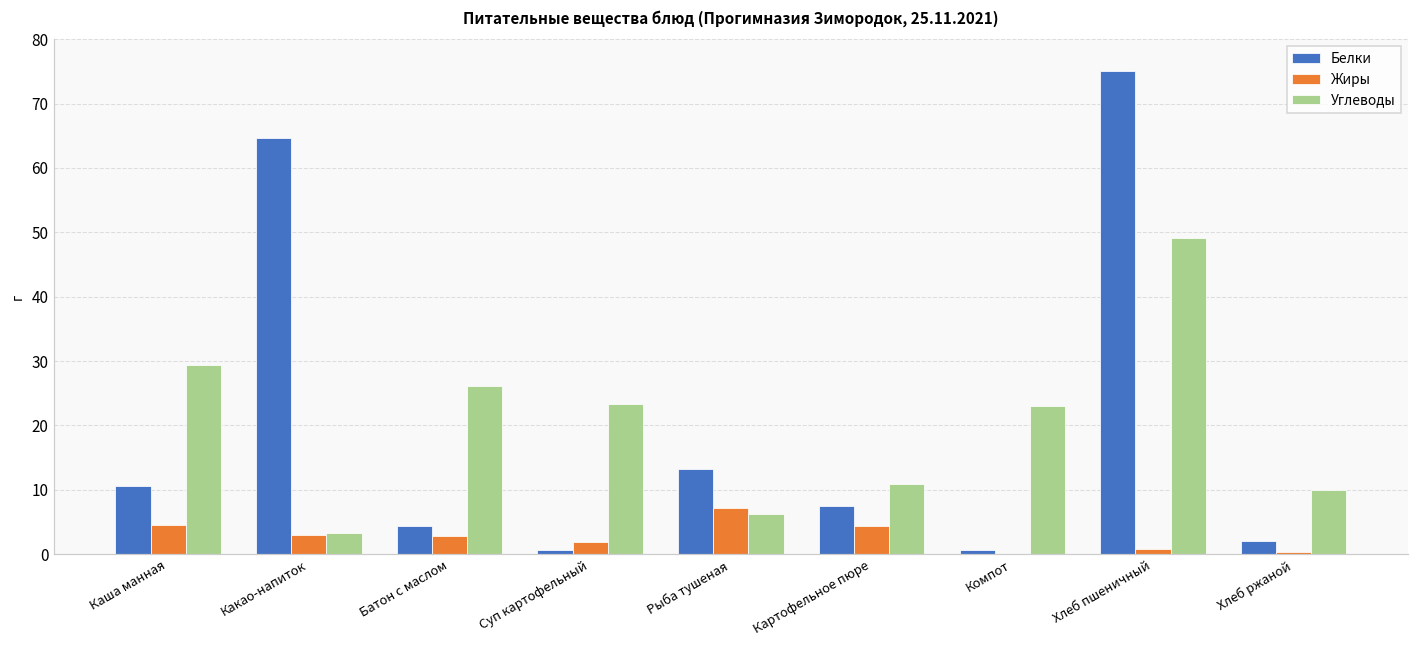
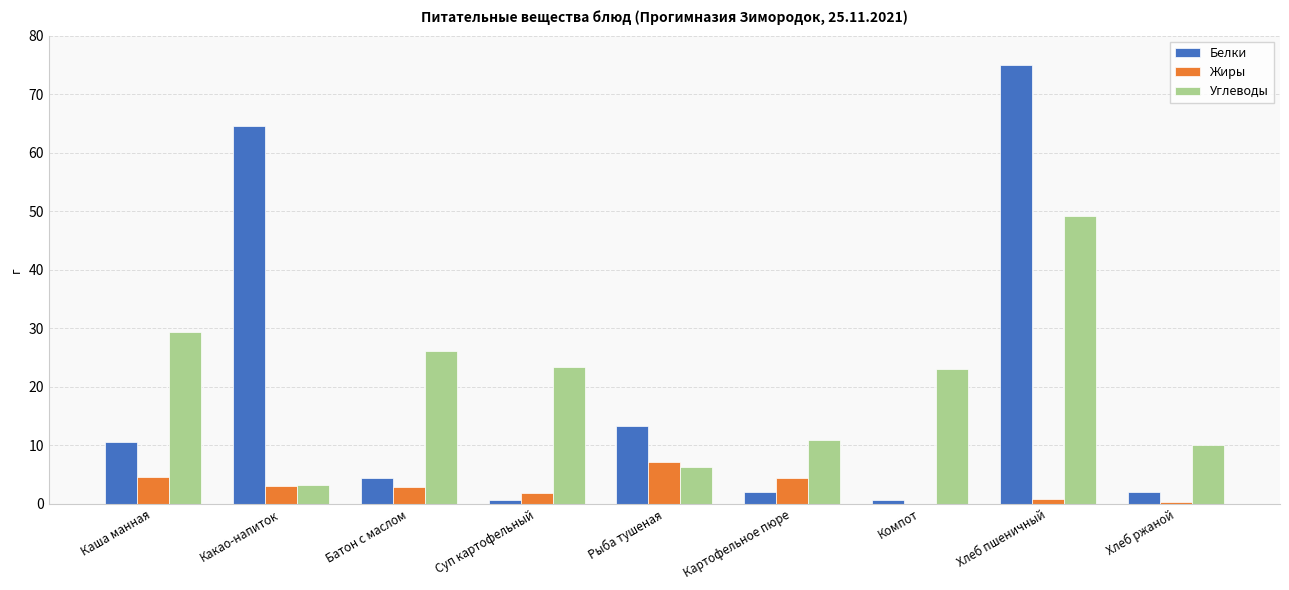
  {
    "Белки": {
      "Каша манная": 11,
      "Какао-напиток": 65,
      "Батон с маслом": 4,
      "Суп картофельный": 1,
      "Рыба тушеная": 13,
-     "Картофельное пюре": 8,
+     "Картофельное пюре": 2,
      "Компот": 1,
      "Хлеб пшеничный": 75,
      "Хлеб ржаной": 2
    },
    "Жиры": {
      "Каша манная": 5,
      "Какао-напиток": 3,
      "Батон с маслом": 3,
      "Суп картофельный": 2,
      "Рыба тушеная": 7,
      "Картофельное пюре": 4,
      "Компот": 0,
      "Хлеб пшеничный": 1
    },
    "Углеводы": {
      "Каша манная": 29,
      "Какао-напиток": 3,
      "Батон с маслом": 26,
      "Суп картофельный": 23,
      "Рыба тушеная": 6,
      "Картофельное пюре": 11,
      "Компот": 23,
      "Хлеб пшеничный": 49,
      "Хлеб ржаной": 10
    }
  }
